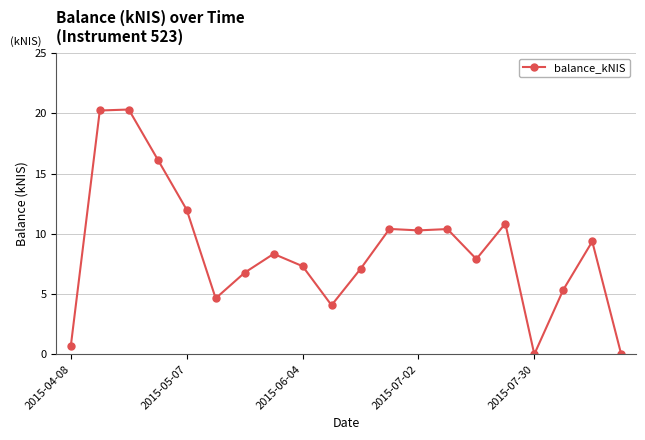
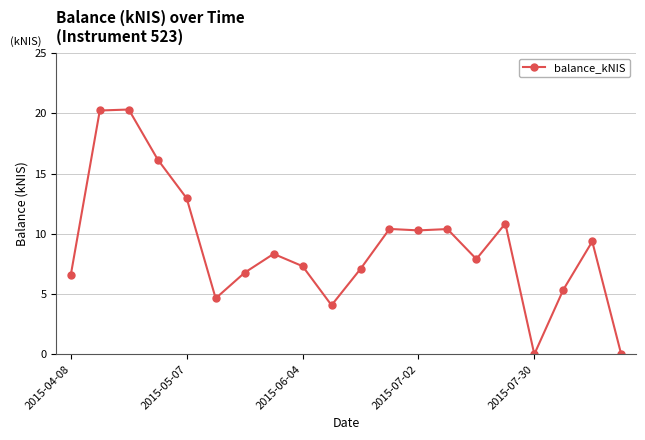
  {
-   "2015-04-08": 0.7,
-   "2015-05-07": 12.0,
+   "2015-04-08": 6.6,
+   "2015-05-07": 12.9,
    "2015-06-04": 7.3,
    "2015-07-02": 10.3,
    "2015-07-30": 0.0
  }
